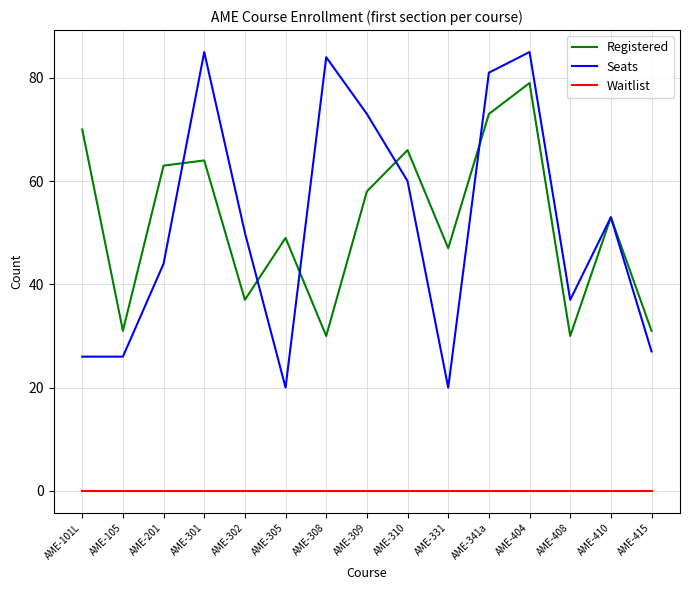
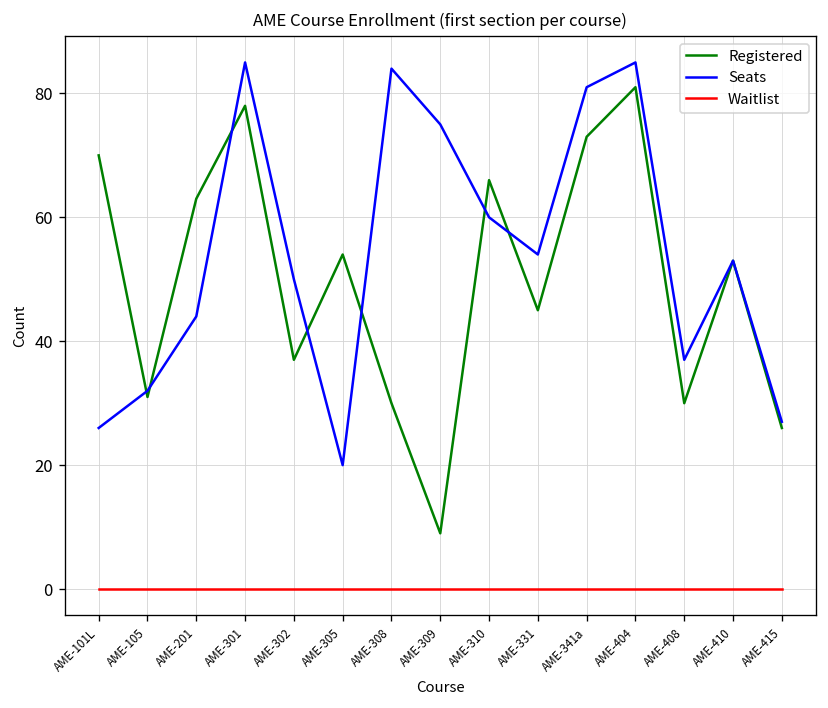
  {
    "Registered": {
      "AME-101L": 70,
      "AME-105": 31,
      "AME-201": 63,
-     "AME-301": 64,
+     "AME-301": 78,
      "AME-302": 37,
-     "AME-305": 49,
+     "AME-305": 54,
      "AME-308": 30,
-     "AME-309": 58,
+     "AME-309": 9,
      "AME-310": 66,
-     "AME-331": 47,
+     "AME-331": 45,
      "AME-341a": 73,
-     "AME-404": 79,
+     "AME-404": 81,
      "AME-408": 30,
-     "AME-415": 31
+     "AME-415": 26
    },
    "Seats": {
      "AME-101L": 26,
-     "AME-105": 26,
+     "AME-105": 32,
      "AME-201": 44,
      "AME-301": 85,
      "AME-302": 50,
      "AME-305": 20,
      "AME-308": 84,
-     "AME-309": 73,
+     "AME-309": 75,
      "AME-310": 60,
-     "AME-331": 20,
+     "AME-331": 54,
      "AME-341a": 81,
      "AME-404": 85,
      "AME-408": 37,
      "AME-415": 27
    },
    "Waitlist": {
      "AME-101L": 0,
      "AME-105": 0,
      "AME-201": 0,
      "AME-301": 0,
      "AME-302": 0,
      "AME-305": 0,
      "AME-308": 0,
      "AME-309": 0,
      "AME-310": 0,
      "AME-331": 0,
      "AME-341a": 0,
      "AME-404": 0,
      "AME-408": 0,
      "AME-410": 0,
      "AME-415": 0
    }
  }
